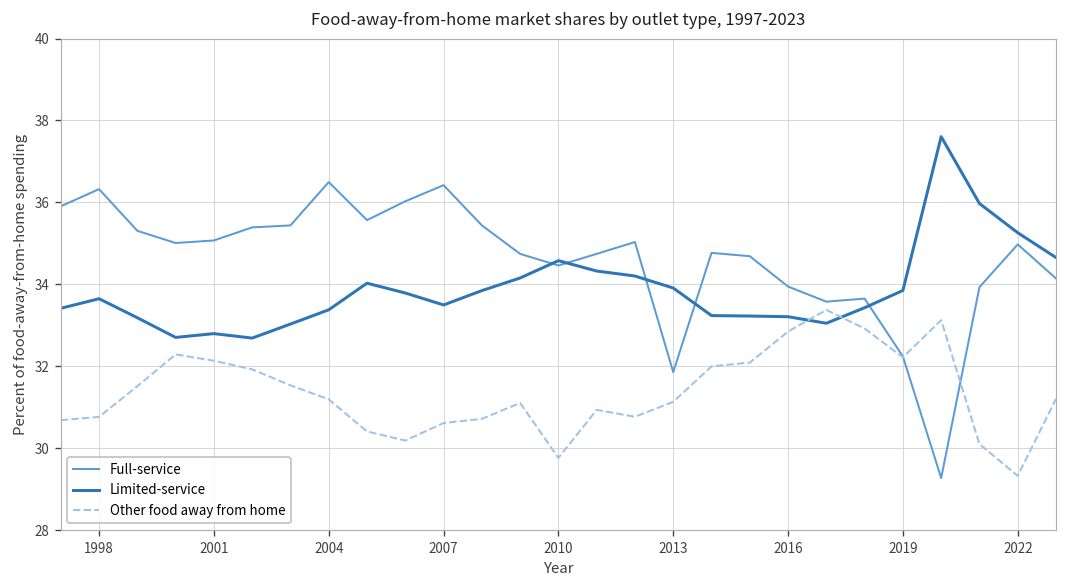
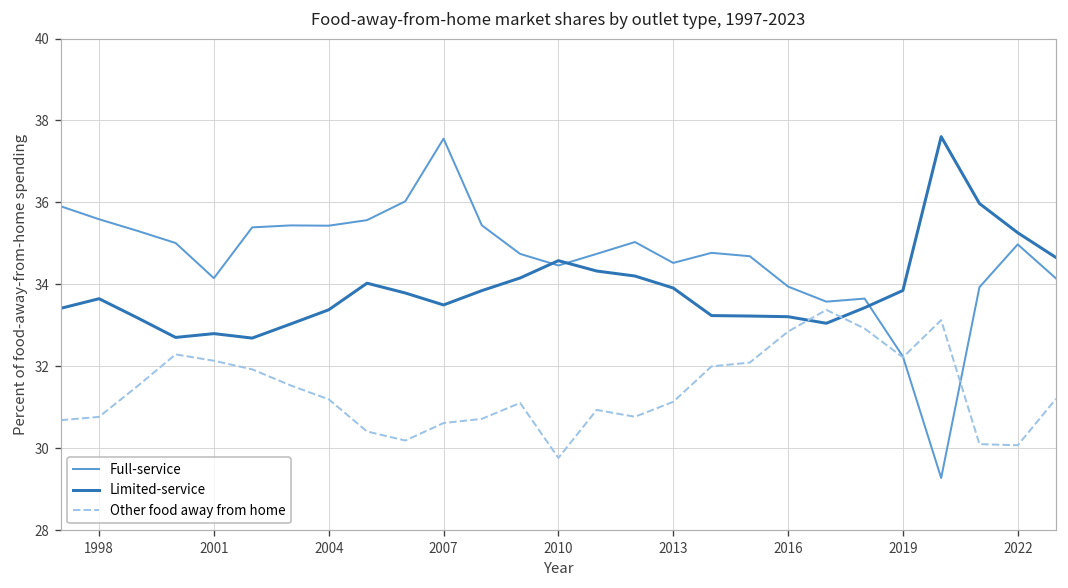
  {
    "Full-service": {
-     "1998": 36.3,
-     "2001": 35.1,
-     "2004": 36.5,
-     "2007": 36.4,
+     "1998": 35.6,
+     "2001": 34.1,
+     "2004": 35.4,
+     "2007": 37.6,
      "2010": 34.5,
-     "2013": 31.9,
+     "2013": 34.5,
      "2016": 33.9,
      "2022": 35.0
    },
    "Limited-service": {
      "1998": 33.6,
      "2001": 32.8,
      "2004": 33.4,
      "2007": 33.5,
      "2010": 34.6,
      "2013": 33.9,
      "2016": 33.2,
      "2019": 33.8,
      "2022": 35.3
    },
    "Other food away from home": {
      "1998": 30.8,
      "2001": 32.1,
      "2004": 31.2,
      "2007": 30.6,
      "2010": 29.8,
      "2013": 31.1,
      "2016": 32.8,
-     "2022": 29.3
+     "2022": 30.1
    }
  }
